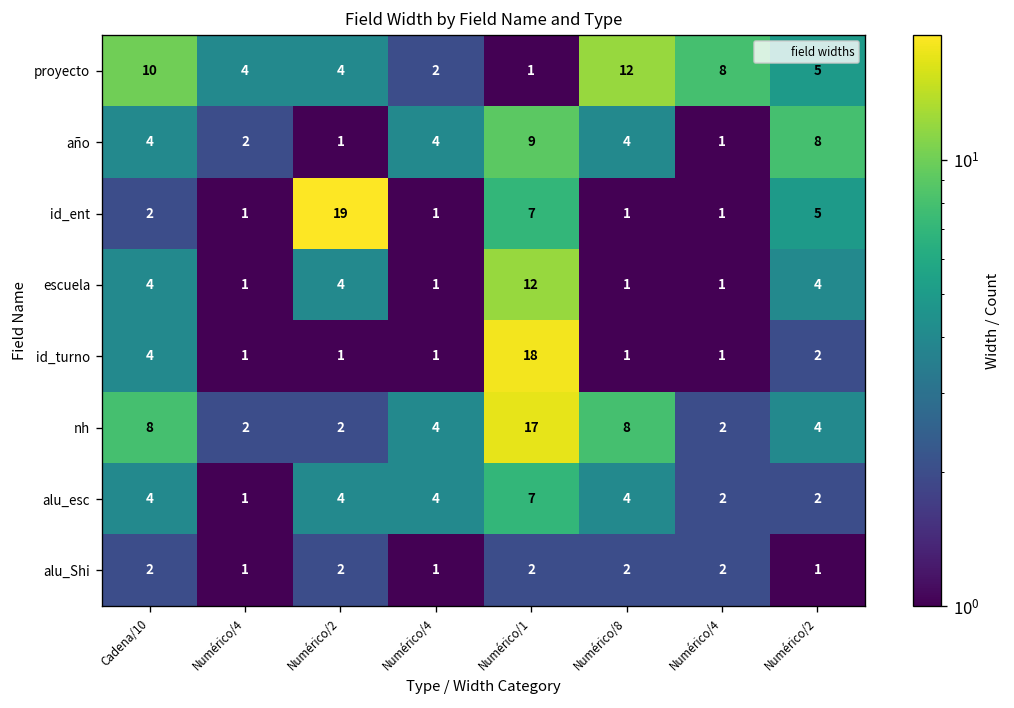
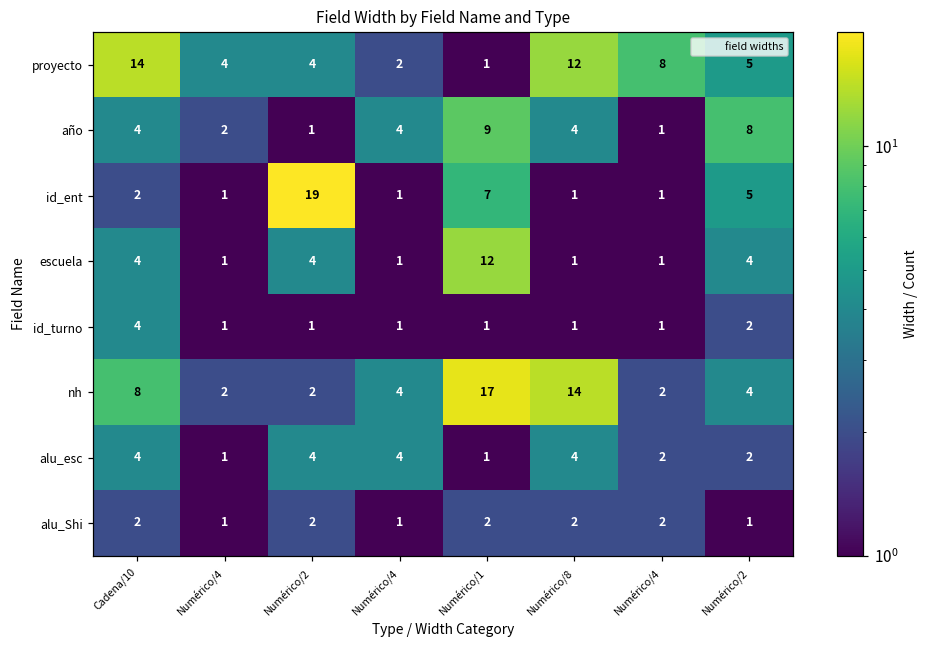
  {
    "proyecto": {
-     "Cadena/10": 10,
+     "Cadena/10": 14,
      "Numérico/1": 1,
      "Numérico/8": 12
    },
    "año": {
      "Cadena/10": 4,
      "Numérico/1": 9,
      "Numérico/8": 4
    },
    "id_ent": {
      "Cadena/10": 2,
      "Numérico/1": 7,
      "Numérico/8": 1
    },
    "escuela": {
      "Cadena/10": 4,
      "Numérico/1": 12,
      "Numérico/8": 1
    },
    "id_turno": {
      "Cadena/10": 4,
-     "Numérico/1": 18,
+     "Numérico/1": 1,
      "Numérico/8": 1
    },
    "nh": {
      "Cadena/10": 8,
      "Numérico/1": 17,
-     "Numérico/8": 8
+     "Numérico/8": 14
    },
    "alu_esc": {
      "Cadena/10": 4,
-     "Numérico/1": 7,
+     "Numérico/1": 1,
      "Numérico/8": 4
    },
    "alu_Shi": {
      "Cadena/10": 2,
      "Numérico/1": 2,
      "Numérico/8": 2
    }
  }
